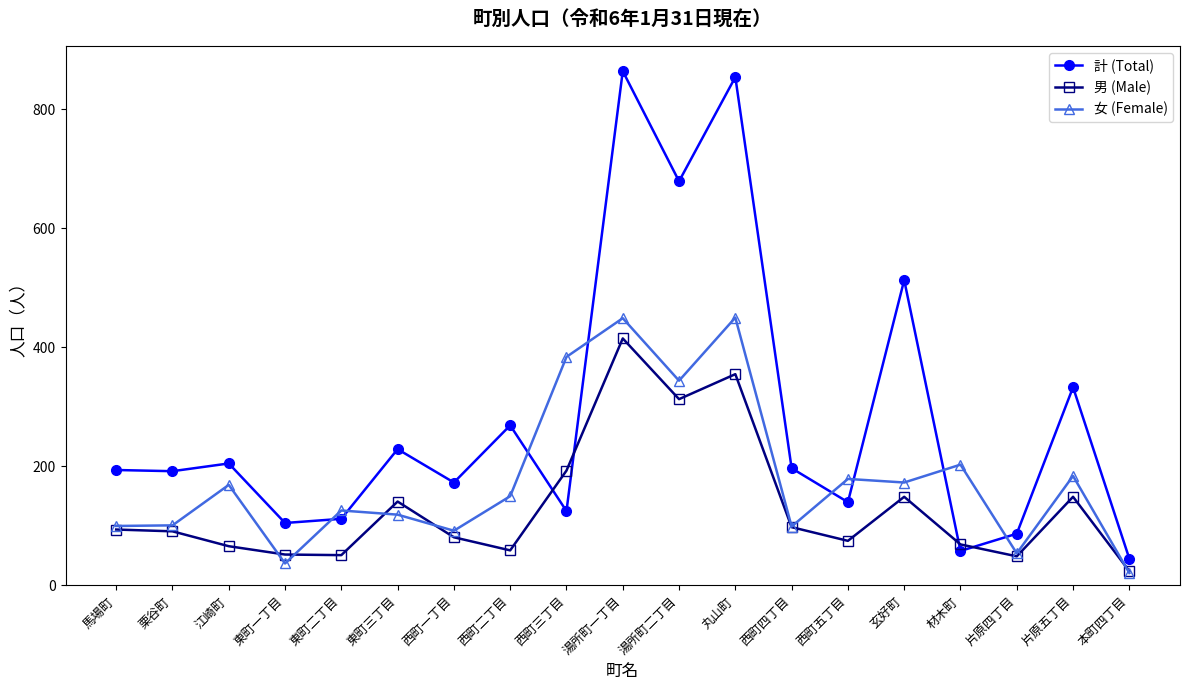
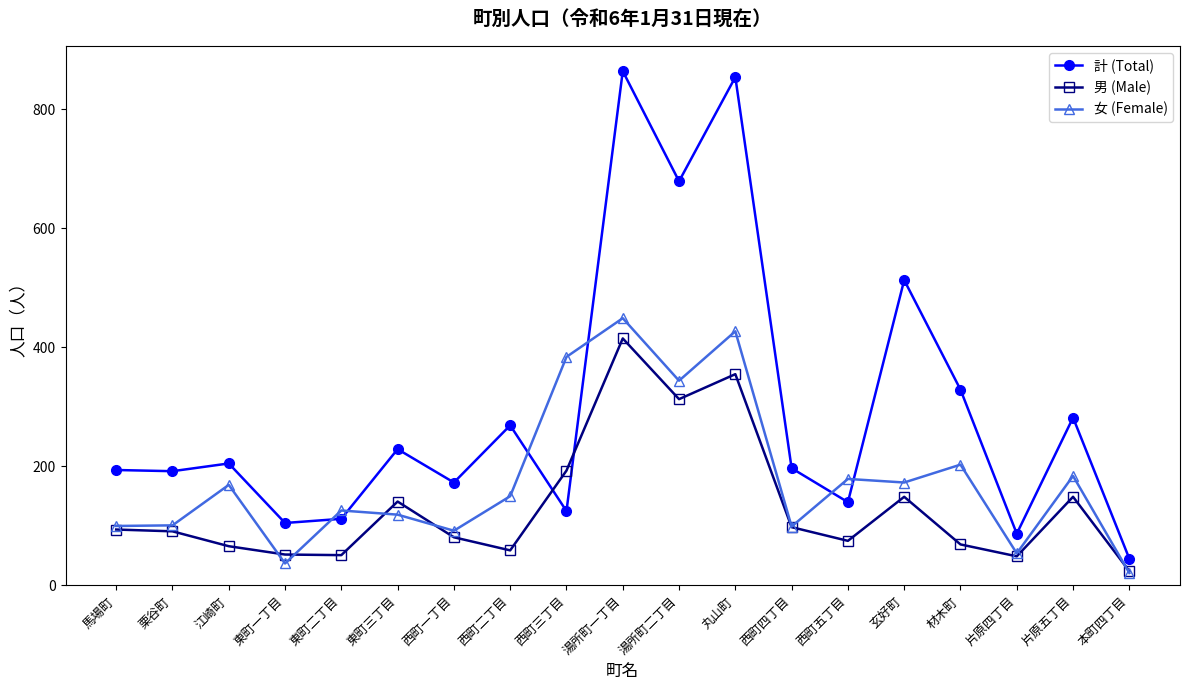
  {
    "計 (Total)": {
      "馬場町": 190,
      "栗谷町": 190,
      "江崎町": 210,
      "東町一丁目": 110,
      "東町二丁目": 110,
      "東町三丁目": 230,
      "西町一丁目": 170,
      "西町二丁目": 270,
      "西町三丁目": 130,
      "湯所町一丁目": 860,
      "湯所町二丁目": 680,
      "丸山町": 850,
      "西町四丁目": 200,
      "西町五丁目": 140,
      "玄好町": 510,
-     "材木町": 60,
+     "材木町": 330,
      "片原四丁目": 90,
-     "片原五丁目": 330,
+     "片原五丁目": 280,
      "本町四丁目": 50
    },
    "男 (Male)": {
      "馬場町": 90,
      "栗谷町": 90,
      "江崎町": 70,
      "東町一丁目": 50,
      "東町二丁目": 50,
      "東町三丁目": 140,
      "西町一丁目": 80,
      "西町二丁目": 60,
      "西町三丁目": 190,
      "湯所町一丁目": 420,
      "湯所町二丁目": 310,
      "丸山町": 360,
      "西町五丁目": 80,
      "玄好町": 150,
      "材木町": 70,
      "片原四丁目": 50,
      "片原五丁目": 150
    },
    "女 (Female)": {
      "馬場町": 100,
      "栗谷町": 100,
      "江崎町": 170,
      "東町一丁目": 40,
      "東町二丁目": 130,
      "東町三丁目": 120,
      "西町一丁目": 90,
      "西町二丁目": 150,
      "西町三丁目": 380,
      "湯所町一丁目": 450,
      "湯所町二丁目": 340,
-     "丸山町": 450,
+     "丸山町": 430,
      "西町五丁目": 180,
      "玄好町": 170,
      "材木町": 200,
      "片原四丁目": 50,
      "片原五丁目": 180
    }
  }
